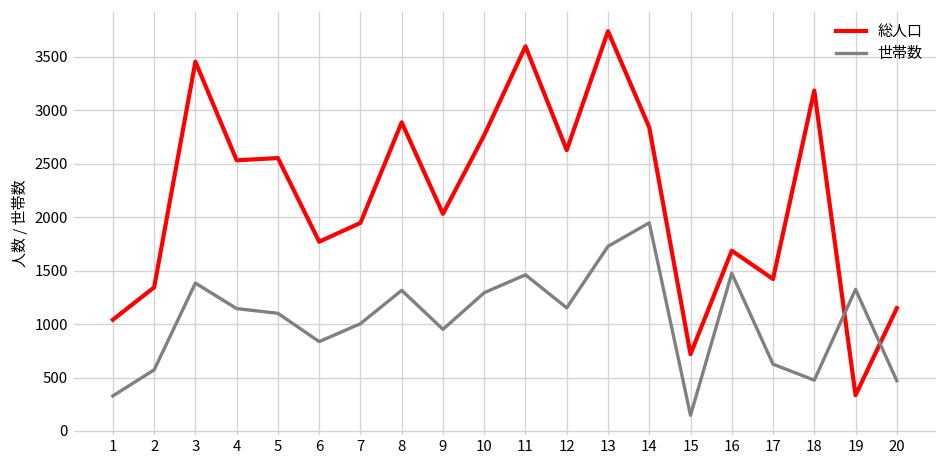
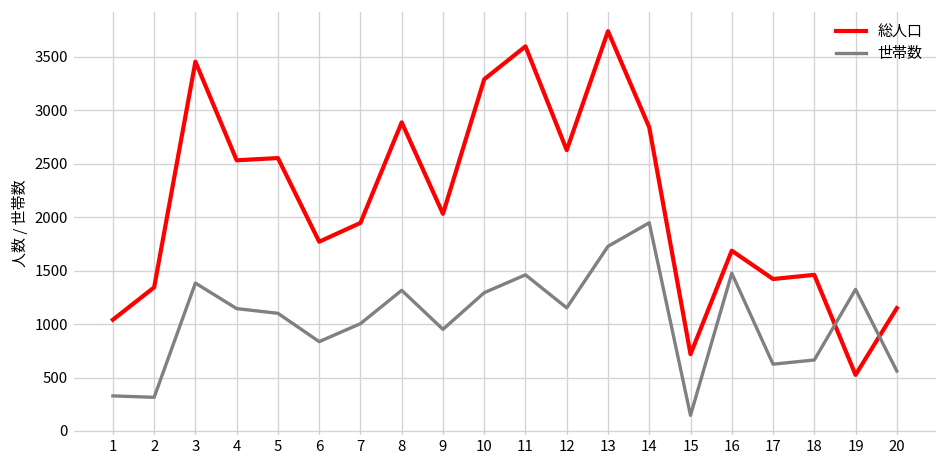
  {
    "総人口": {
      "1": 1000,
      "2": 1300,
      "3": 3500,
      "4": 2500,
      "5": 2600,
      "6": 1800,
      "7": 1900,
      "8": 2900,
      "9": 2000,
-     "10": 2800,
+     "10": 3300,
      "11": 3600,
      "12": 2600,
      "13": 3700,
      "14": 2800,
      "15": 700,
      "16": 1700,
      "17": 1400,
-     "18": 3200,
-     "19": 300,
+     "18": 1500,
+     "19": 500,
      "20": 1100
    },
    "世帯数": {
      "1": 300,
-     "2": 600,
+     "2": 300,
      "3": 1400,
      "4": 1100,
      "5": 1100,
      "6": 800,
      "7": 1000,
      "8": 1300,
      "9": 1000,
      "10": 1300,
      "11": 1500,
      "12": 1200,
      "13": 1700,
      "14": 1900,
      "15": 100,
      "16": 1500,
      "17": 600,
-     "18": 500,
+     "18": 700,
      "19": 1300,
-     "20": 500
+     "20": 600
    }
  }
